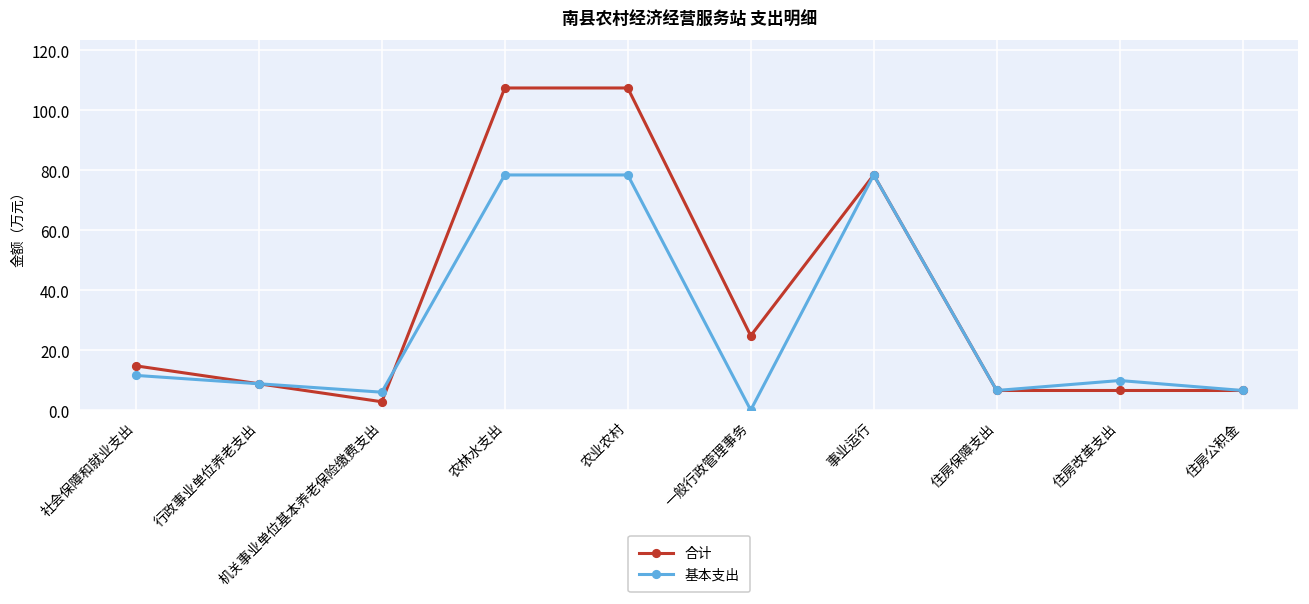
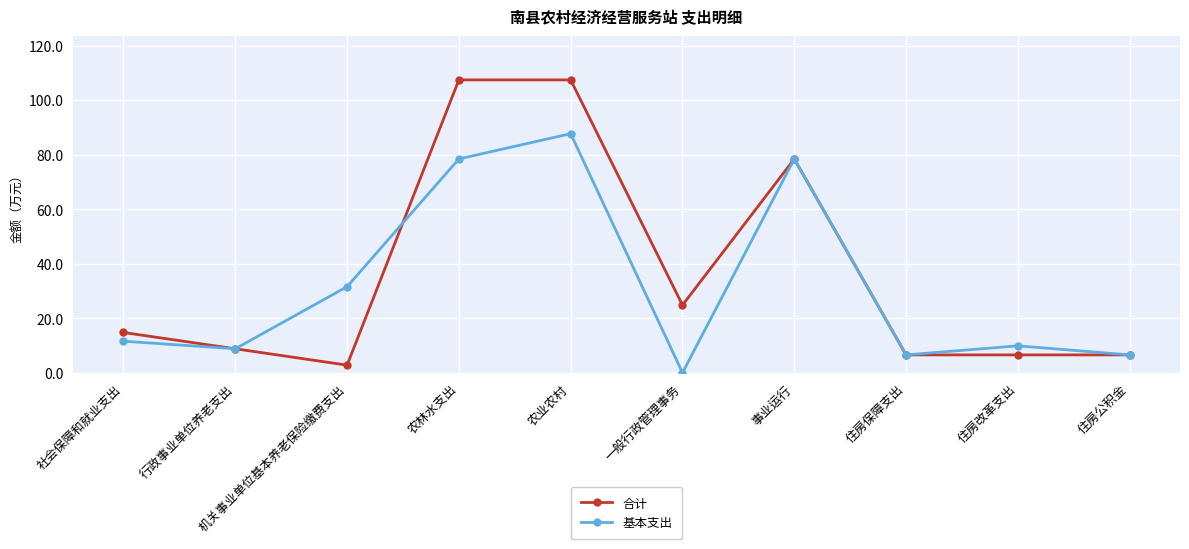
  {
    "合计": {
      "社会保障和就业支出": 15,
      "机关事业单位基本养老保险缴费支出": 3,
      "农林水支出": 107,
      "农业农村": 107,
      "一般行政管理事务": 25,
      "住房改革支出": 7
    },
    "基本支出": {
      "社会保障和就业支出": 12,
-     "机关事业单位基本养老保险缴费支出": 6,
+     "机关事业单位基本养老保险缴费支出": 32,
      "农林水支出": 78,
-     "农业农村": 78,
+     "农业农村": 88,
      "一般行政管理事务": 0,
      "住房改革支出": 10
    }
  }
